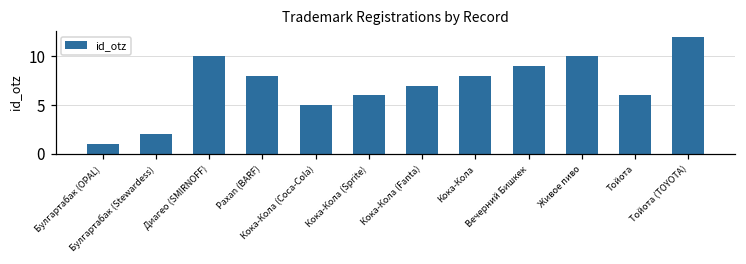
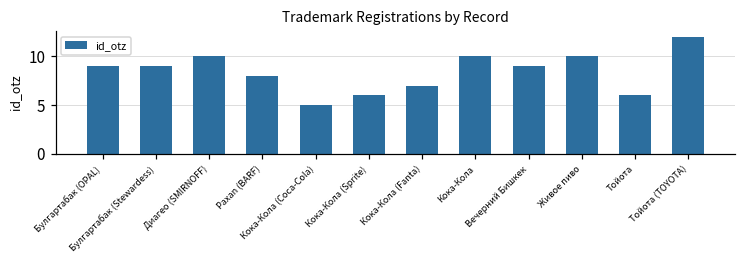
  {
-   "Булгартабак (OPAL)": 1,
-   "Булгартабак (Stewardess)": 2,
+   "Булгартабак (OPAL)": 9,
+   "Булгартабак (Stewardess)": 9,
    "Диагео (SMIRNOFF)": 10,
    "Paxan (BARF)": 8,
    "Кока-Кола (Coca-Cola)": 5,
    "Кока-Кола (Sprite)": 6,
    "Кока-Кола (Fanta)": 7,
-   "Кока-Кола": 8,
+   "Кока-Кола": 10,
    "Вечерний Бишкек": 9,
    "Живое пиво": 10,
    "Тойота": 6,
    "Тойота (TOYOTA)": 12
  }
